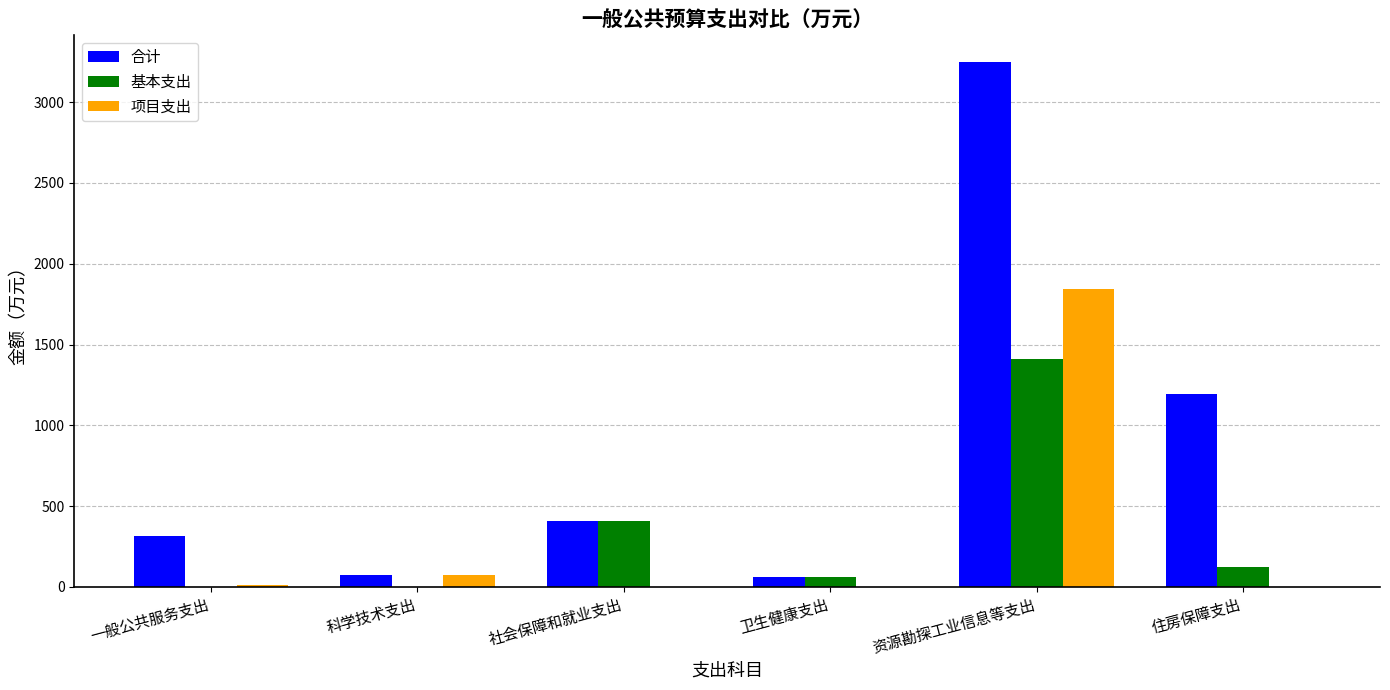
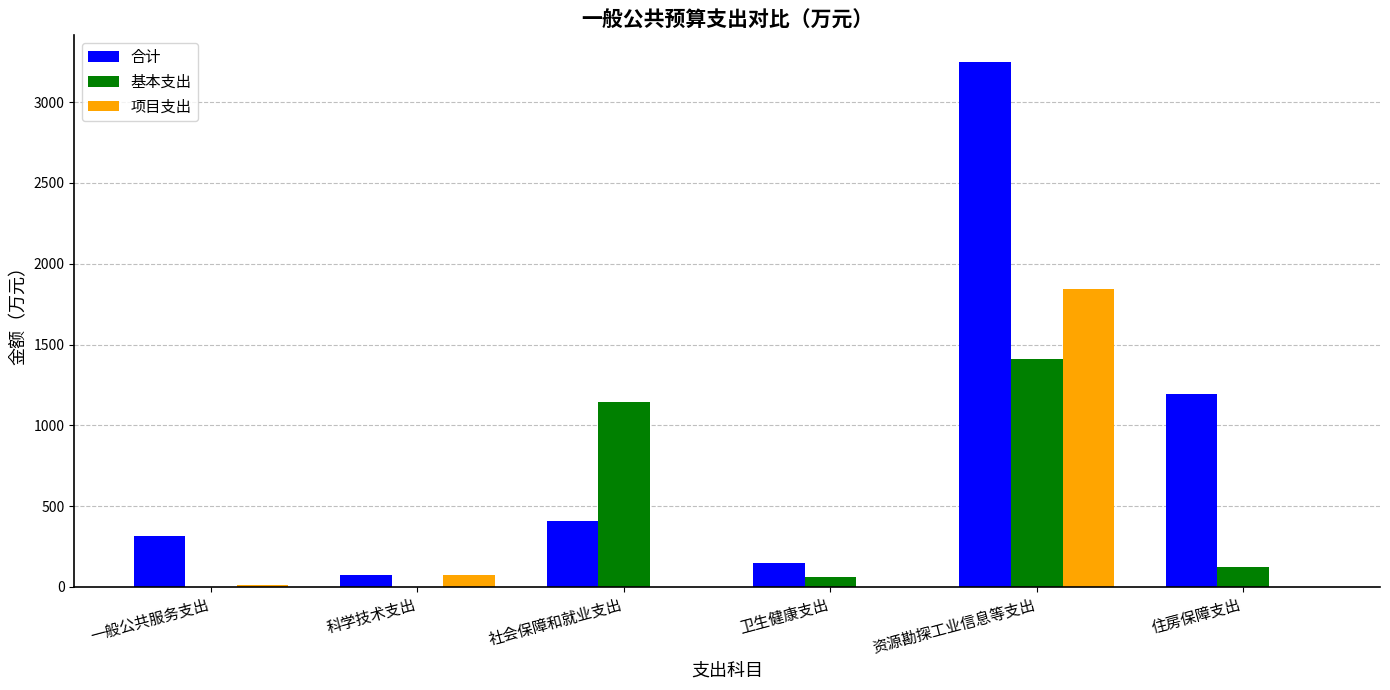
  {
    "合计": {
      "一般公共服务支出": 310,
      "科学技术支出": 70,
      "社会保障和就业支出": 410,
-     "卫生健康支出": 60,
+     "卫生健康支出": 150,
      "资源勘探工业信息等支出": 3250,
      "住房保障支出": 1190
    },
    "基本支出": {
      "一般公共服务支出": 0,
      "科学技术支出": 0,
-     "社会保障和就业支出": 410,
+     "社会保障和就业支出": 1140,
      "卫生健康支出": 60,
      "资源勘探工业信息等支出": 1410,
      "住房保障支出": 120
    },
    "项目支出": {
      "科学技术支出": 70,
      "社会保障和就业支出": 0,
      "卫生健康支出": 0,
      "资源勘探工业信息等支出": 1840,
      "住房保障支出": 0
    }
  }
